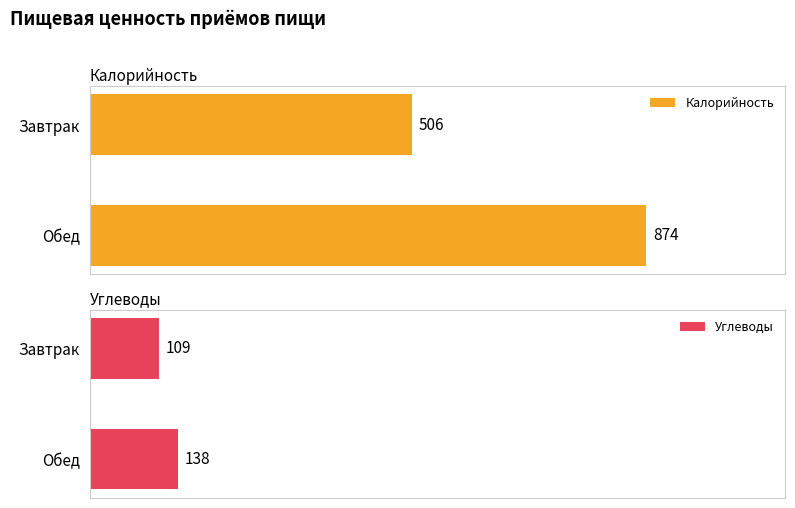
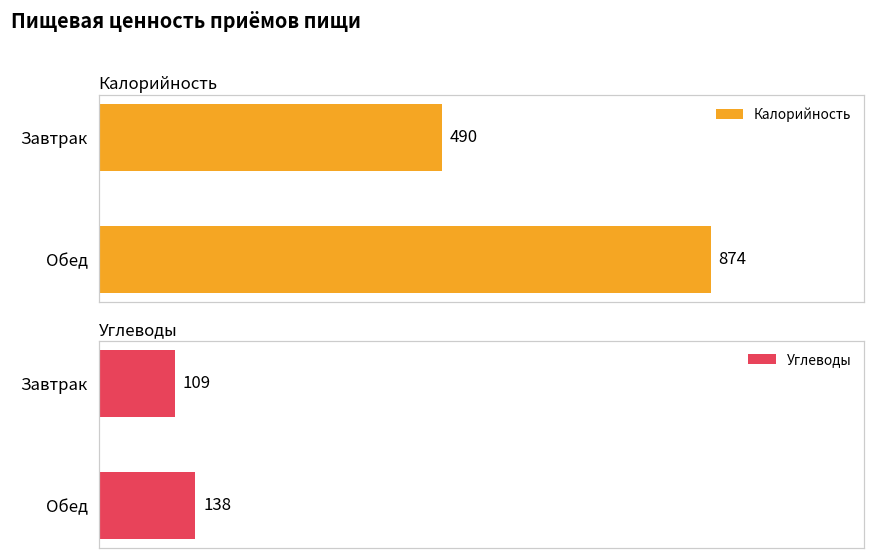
  {
    "Калорийность": {
-     "Завтрак": 506,
+     "Завтрак": 490,
      "Обед": 874
    },
    "Углеводы": {
      "Завтрак": 109,
      "Обед": 138
    }
  }
